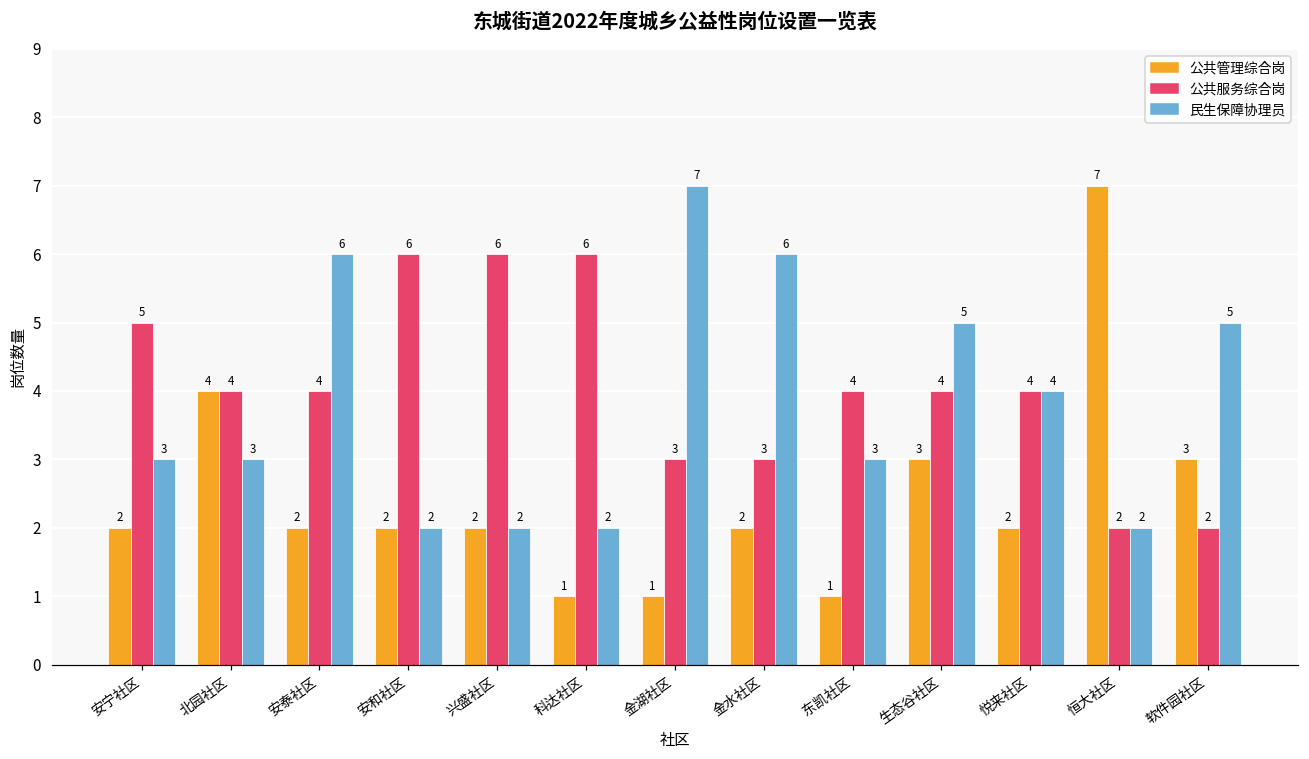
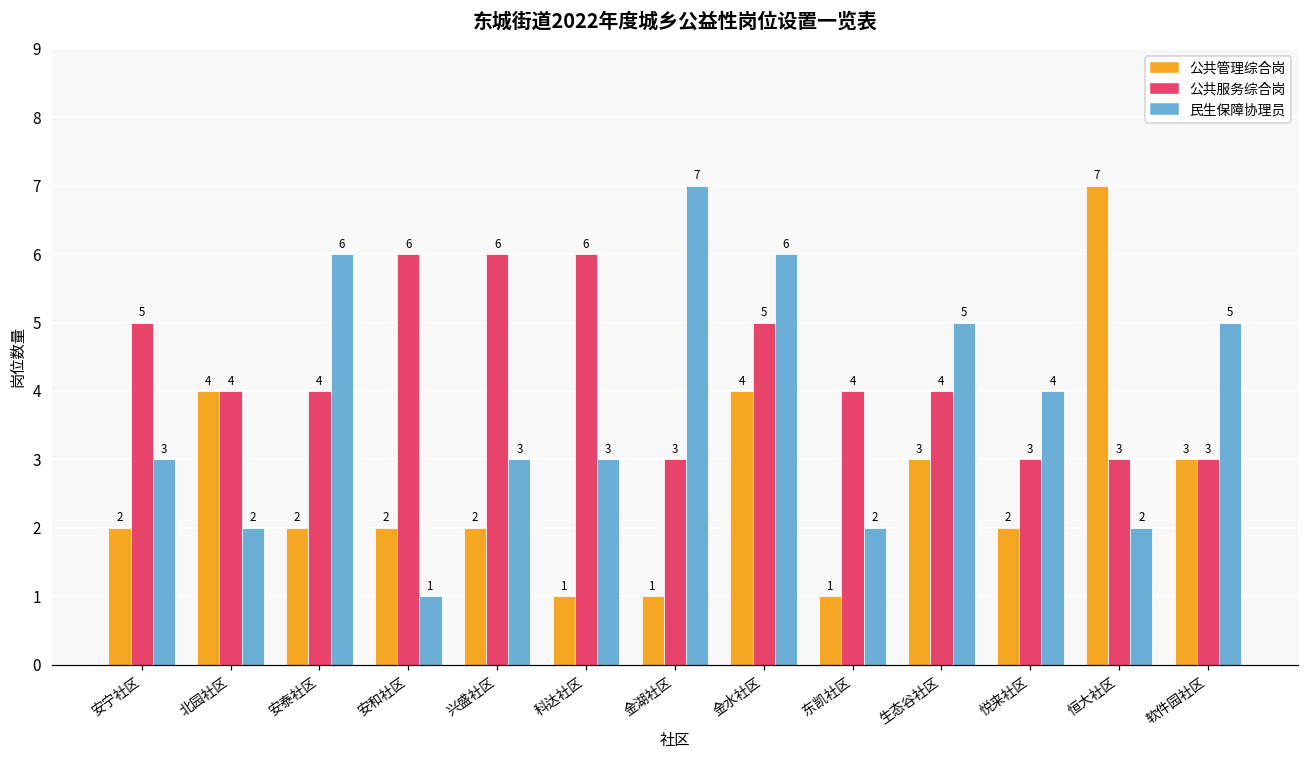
  {
    "公共管理综合岗": {
      "安宁社区": 2,
      "北园社区": 4,
      "安泰社区": 2,
      "安和社区": 2,
      "兴盛社区": 2,
      "科达社区": 1,
      "金湖社区": 1,
-     "金水社区": 2,
+     "金水社区": 4,
      "东凯社区": 1,
      "生态谷社区": 3,
      "悦来社区": 2,
      "恒大社区": 7,
      "软件园社区": 3
    },
    "公共服务综合岗": {
      "安宁社区": 5,
      "北园社区": 4,
      "安泰社区": 4,
      "安和社区": 6,
      "兴盛社区": 6,
      "科达社区": 6,
      "金湖社区": 3,
-     "金水社区": 3,
+     "金水社区": 5,
      "东凯社区": 4,
      "生态谷社区": 4,
-     "悦来社区": 4,
-     "恒大社区": 2,
-     "软件园社区": 2
+     "悦来社区": 3,
+     "恒大社区": 3,
+     "软件园社区": 3
    },
    "民生保障协理员": {
      "安宁社区": 3,
-     "北园社区": 3,
+     "北园社区": 2,
      "安泰社区": 6,
-     "安和社区": 2,
-     "兴盛社区": 2,
-     "科达社区": 2,
+     "安和社区": 1,
+     "兴盛社区": 3,
+     "科达社区": 3,
      "金湖社区": 7,
      "金水社区": 6,
-     "东凯社区": 3,
+     "东凯社区": 2,
      "生态谷社区": 5,
      "悦来社区": 4,
      "恒大社区": 2,
      "软件园社区": 5
    }
  }
